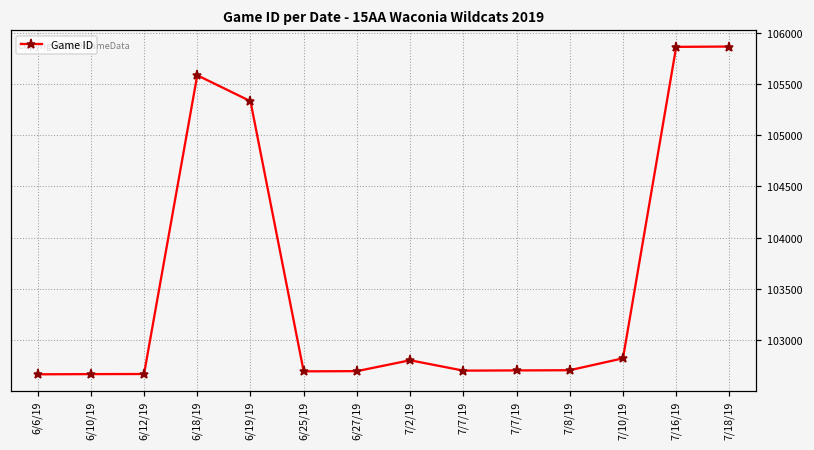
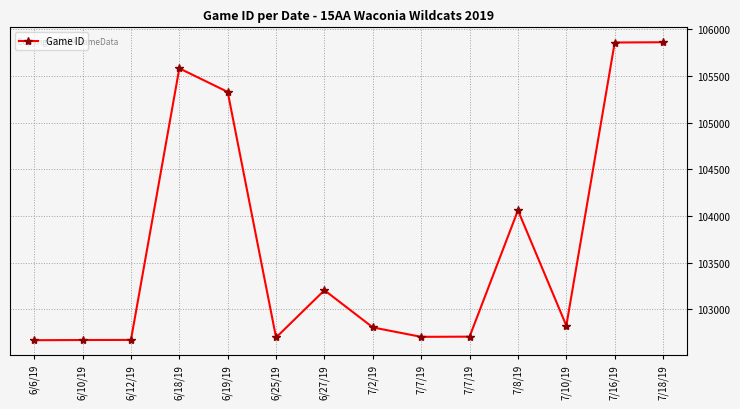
  {
    "6/6/19": 102700,
    "6/10/19": 102700,
    "6/12/19": 102700,
    "6/18/19": 105600,
    "6/19/19": 105300,
    "6/25/19": 102700,
-   "6/27/19": 102700,
+   "6/27/19": 103200,
    "7/2/19": 102800,
-   "7/8/19": 102700,
+   "7/8/19": 104100,
    "7/10/19": 102800,
    "7/16/19": 105900,
    "7/18/19": 105900
  }
